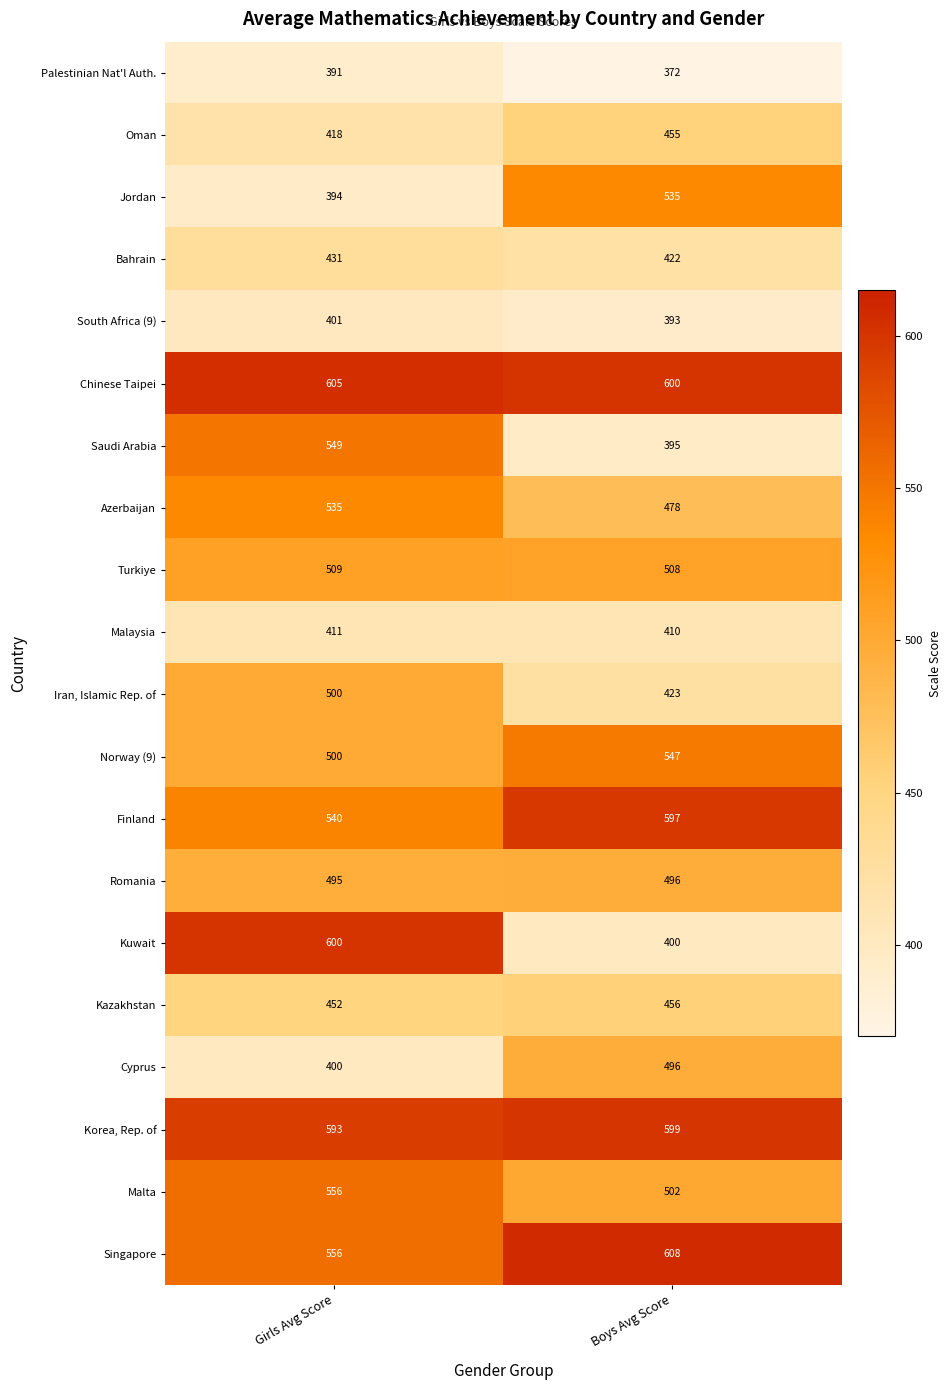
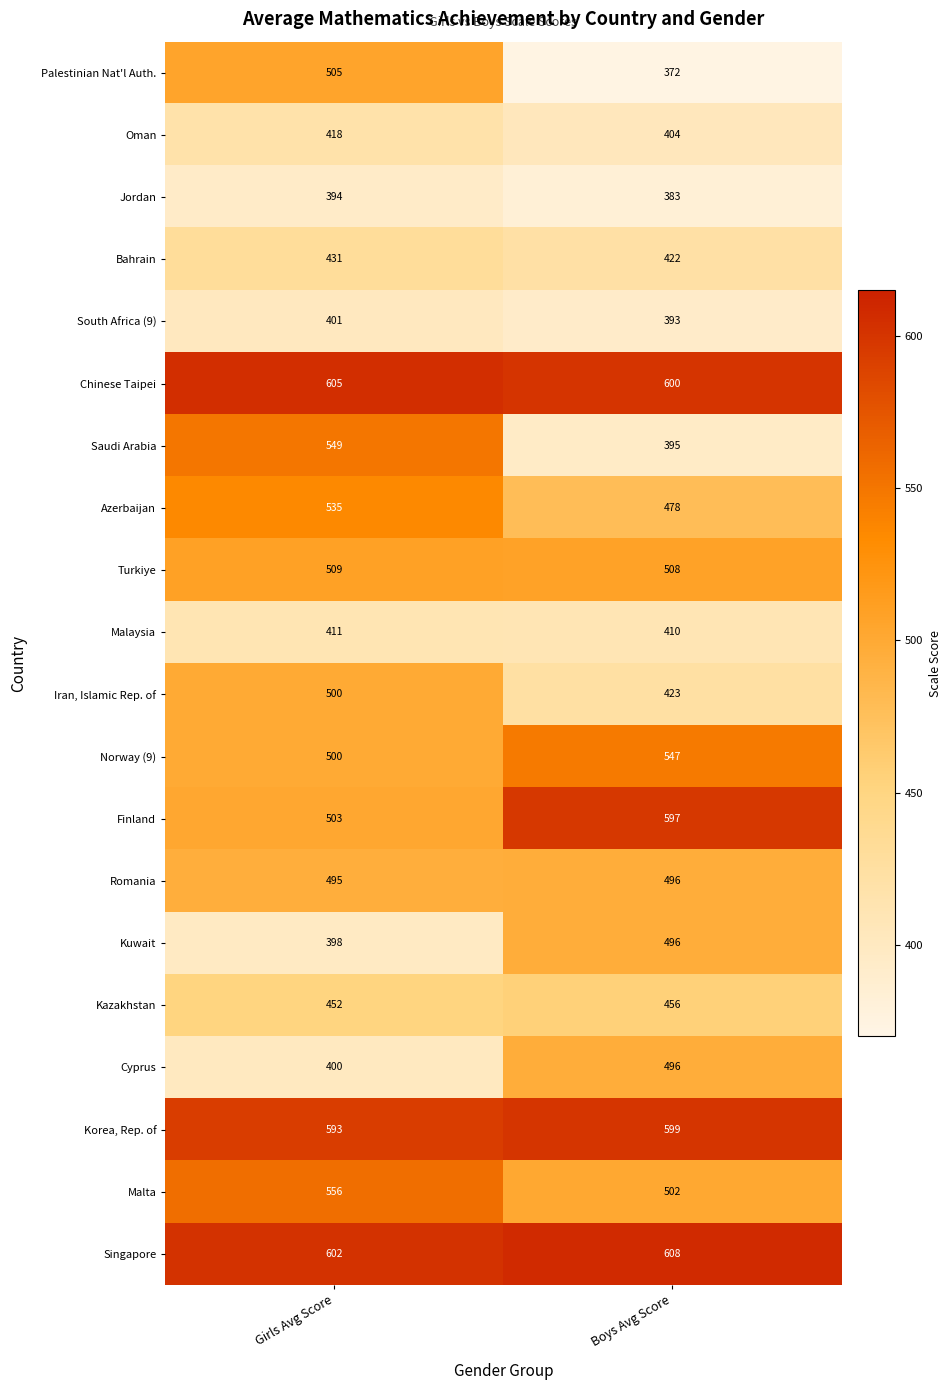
  {
    "Palestinian Nat'l Auth.": {
-     "Girls Avg Score": 391,
+     "Girls Avg Score": 505,
      "Boys Avg Score": 372
    },
    "Oman": {
      "Girls Avg Score": 418,
-     "Boys Avg Score": 455
+     "Boys Avg Score": 404
    },
    "Jordan": {
      "Girls Avg Score": 394,
-     "Boys Avg Score": 535
+     "Boys Avg Score": 383
    },
    "Bahrain": {
      "Girls Avg Score": 431,
      "Boys Avg Score": 422
    },
    "South Africa (9)": {
      "Girls Avg Score": 401,
      "Boys Avg Score": 393
    },
    "Chinese Taipei": {
      "Girls Avg Score": 605,
      "Boys Avg Score": 600
    },
    "Saudi Arabia": {
      "Girls Avg Score": 549,
      "Boys Avg Score": 395
    },
    "Azerbaijan": {
      "Girls Avg Score": 535,
      "Boys Avg Score": 478
    },
    "Turkiye": {
      "Girls Avg Score": 509,
      "Boys Avg Score": 508
    },
    "Malaysia": {
      "Girls Avg Score": 411,
      "Boys Avg Score": 410
    },
    "Iran, Islamic Rep. of": {
      "Girls Avg Score": 500,
      "Boys Avg Score": 423
    },
    "Norway (9)": {
      "Girls Avg Score": 500,
      "Boys Avg Score": 547
    },
    "Finland": {
-     "Girls Avg Score": 540,
+     "Girls Avg Score": 503,
      "Boys Avg Score": 597
    },
    "Romania": {
      "Girls Avg Score": 495,
      "Boys Avg Score": 496
    },
    "Kuwait": {
-     "Girls Avg Score": 600,
-     "Boys Avg Score": 400
+     "Girls Avg Score": 398,
+     "Boys Avg Score": 496
    },
    "Kazakhstan": {
      "Girls Avg Score": 452,
      "Boys Avg Score": 456
    },
    "Cyprus": {
      "Girls Avg Score": 400,
      "Boys Avg Score": 496
    },
    "Korea, Rep. of": {
      "Girls Avg Score": 593,
      "Boys Avg Score": 599
    },
    "Malta": {
      "Girls Avg Score": 556,
      "Boys Avg Score": 502
    },
    "Singapore": {
-     "Girls Avg Score": 556,
+     "Girls Avg Score": 602,
      "Boys Avg Score": 608
    }
  }
